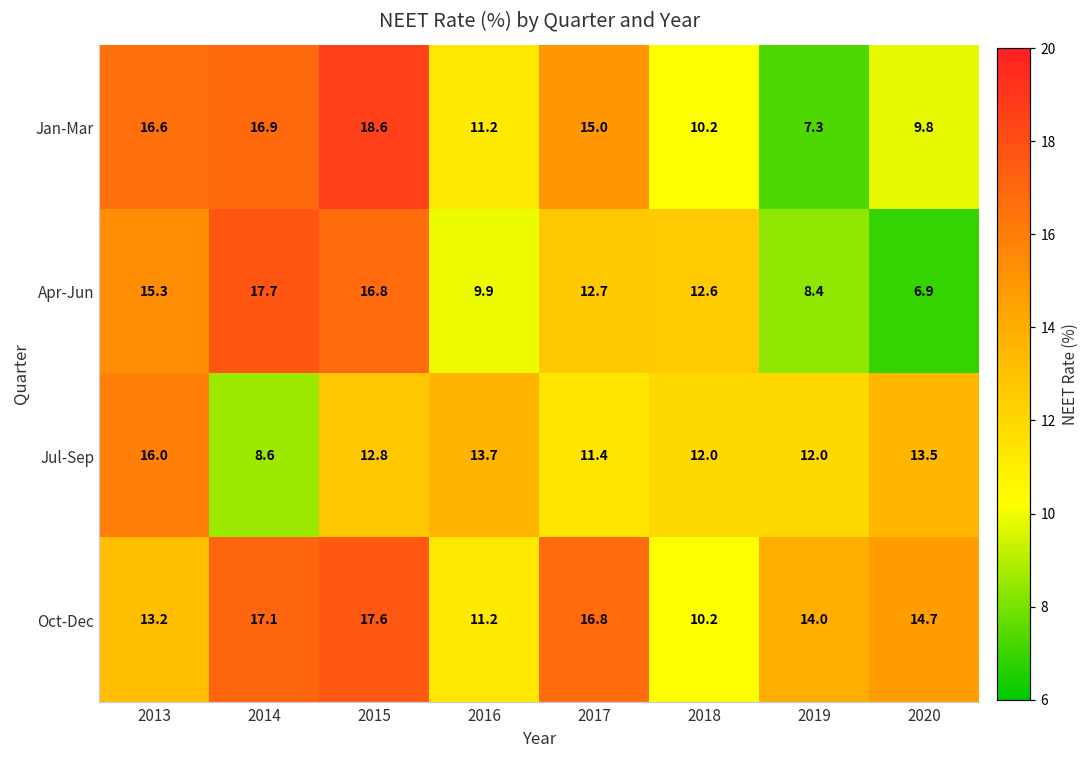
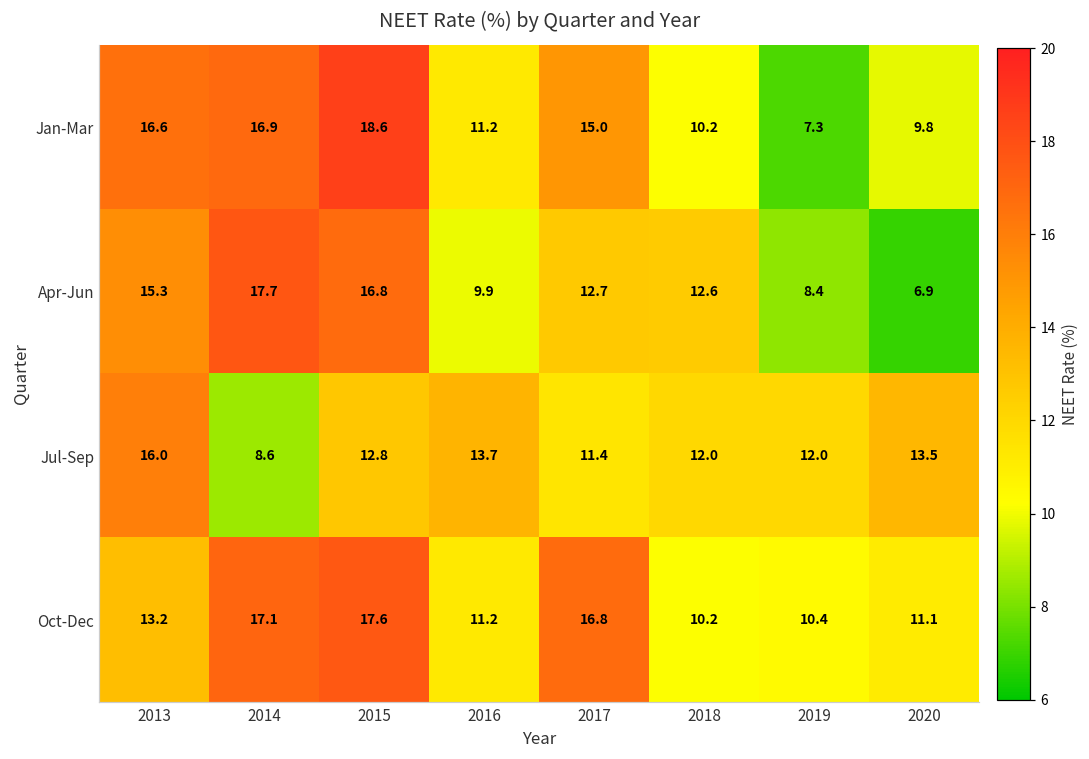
  {
    "Jan-Mar": {
      "2013": 16.6,
      "2014": 16.9,
      "2015": 18.6,
      "2016": 11.2,
      "2017": 15.0,
      "2018": 10.2,
      "2019": 7.3,
      "2020": 9.8
    },
    "Apr-Jun": {
      "2013": 15.3,
      "2014": 17.7,
      "2015": 16.8,
      "2016": 9.9,
      "2017": 12.7,
      "2018": 12.6,
      "2019": 8.4,
      "2020": 6.9
    },
    "Jul-Sep": {
      "2013": 16.0,
      "2014": 8.6,
      "2015": 12.8,
      "2016": 13.7,
      "2017": 11.4,
      "2018": 12.0,
      "2019": 12.0,
      "2020": 13.5
    },
    "Oct-Dec": {
      "2013": 13.2,
      "2014": 17.1,
      "2015": 17.6,
      "2016": 11.2,
      "2017": 16.8,
      "2018": 10.2,
-     "2019": 14.0,
-     "2020": 14.7
+     "2019": 10.4,
+     "2020": 11.1
    }
  }
